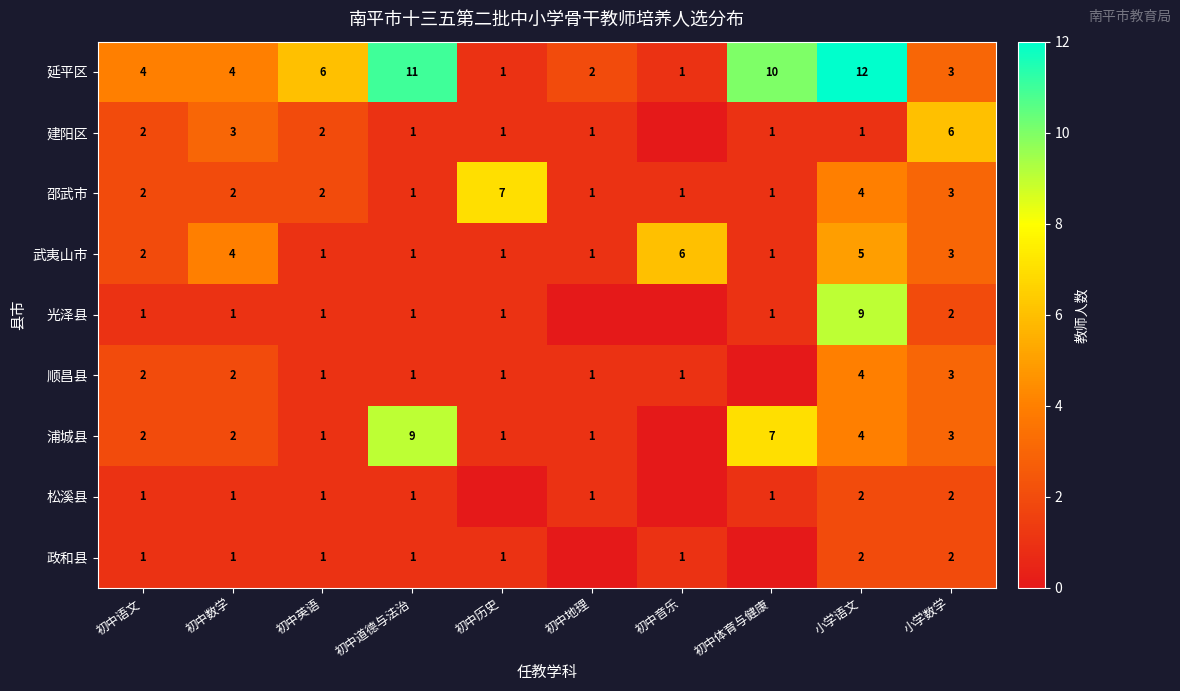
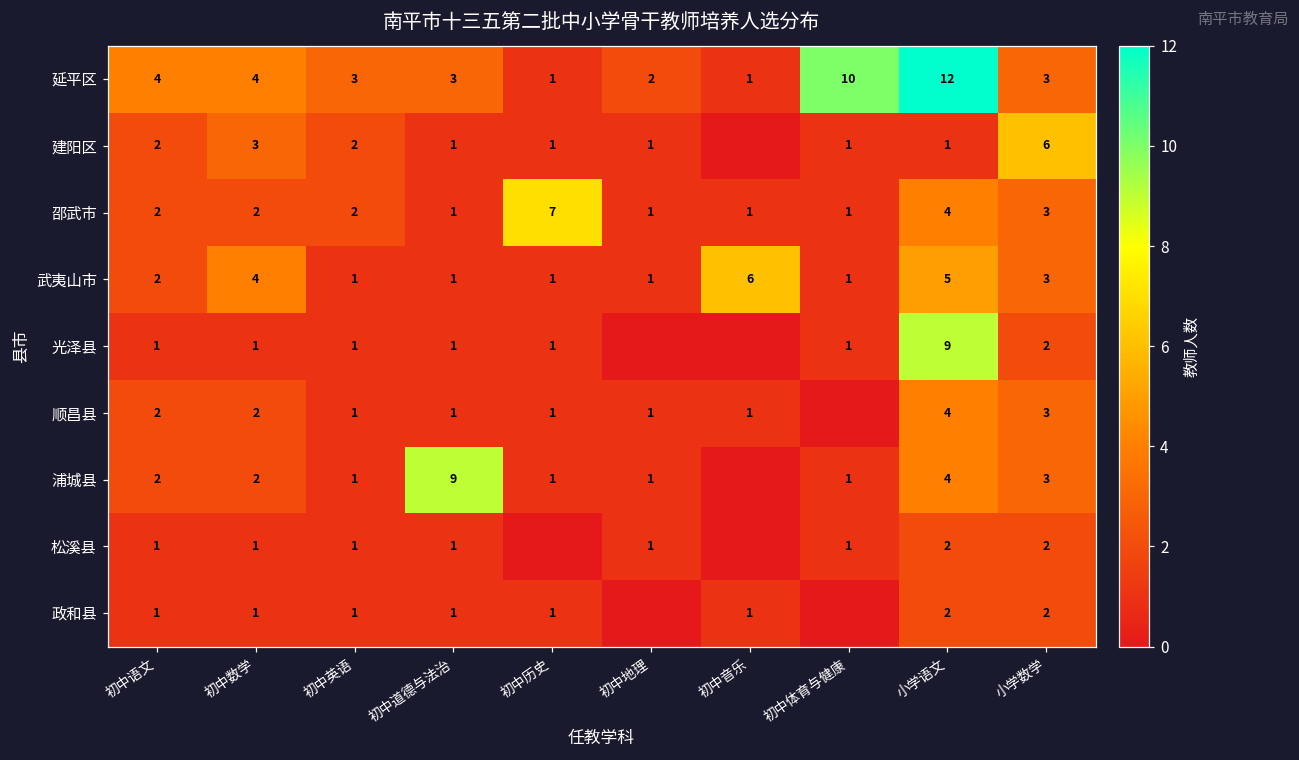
  {
    "延平区": {
      "初中语文": 4,
      "初中数学": 4,
-     "初中英语": 6,
-     "初中道德与法治": 11,
+     "初中英语": 3,
+     "初中道德与法治": 3,
      "初中历史": 1,
      "初中地理": 2,
      "初中音乐": 1,
      "初中体育与健康": 10,
      "小学语文": 12,
      "小学数学": 3
    },
    "建阳区": {
      "初中语文": 2,
      "初中数学": 3,
      "初中英语": 2,
      "初中道德与法治": 1,
      "初中历史": 1,
      "初中地理": 1,
      "初中体育与健康": 1,
      "小学语文": 1,
      "小学数学": 6
    },
    "邵武市": {
      "初中语文": 2,
      "初中数学": 2,
      "初中英语": 2,
      "初中道德与法治": 1,
      "初中历史": 7,
      "初中地理": 1,
      "初中音乐": 1,
      "初中体育与健康": 1,
      "小学语文": 4,
      "小学数学": 3
    },
    "武夷山市": {
      "初中语文": 2,
      "初中数学": 4,
      "初中英语": 1,
      "初中道德与法治": 1,
      "初中历史": 1,
      "初中地理": 1,
      "初中音乐": 6,
      "初中体育与健康": 1,
      "小学语文": 5,
      "小学数学": 3
    },
    "光泽县": {
      "初中语文": 1,
      "初中数学": 1,
      "初中英语": 1,
      "初中道德与法治": 1,
      "初中历史": 1,
      "初中体育与健康": 1,
      "小学语文": 9,
      "小学数学": 2
    },
    "顺昌县": {
      "初中语文": 2,
      "初中数学": 2,
      "初中英语": 1,
      "初中道德与法治": 1,
      "初中历史": 1,
      "初中地理": 1,
      "初中音乐": 1,
      "小学语文": 4,
      "小学数学": 3
    },
    "浦城县": {
      "初中语文": 2,
      "初中数学": 2,
      "初中英语": 1,
      "初中道德与法治": 9,
      "初中历史": 1,
      "初中地理": 1,
-     "初中体育与健康": 7,
+     "初中体育与健康": 1,
      "小学语文": 4,
      "小学数学": 3
    },
    "松溪县": {
      "初中语文": 1,
      "初中数学": 1,
      "初中英语": 1,
      "初中道德与法治": 1,
      "初中地理": 1,
      "初中体育与健康": 1,
      "小学语文": 2,
      "小学数学": 2
    },
    "政和县": {
      "初中语文": 1,
      "初中数学": 1,
      "初中英语": 1,
      "初中道德与法治": 1,
      "初中历史": 1,
      "初中音乐": 1,
      "小学语文": 2,
      "小学数学": 2
    }
  }
